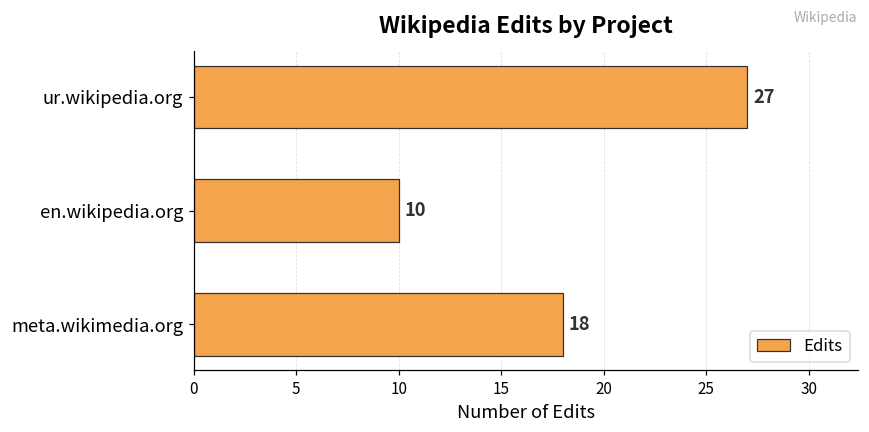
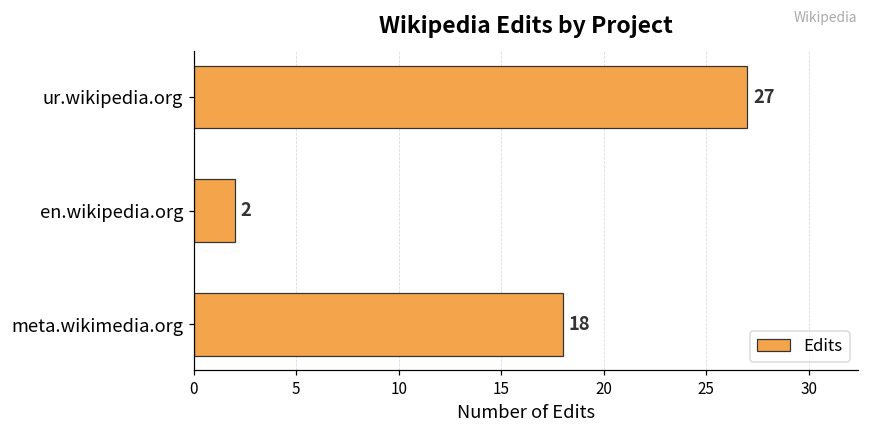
  {
    "ur.wikipedia.org": 27,
-   "en.wikipedia.org": 10,
+   "en.wikipedia.org": 2,
    "meta.wikimedia.org": 18
  }
